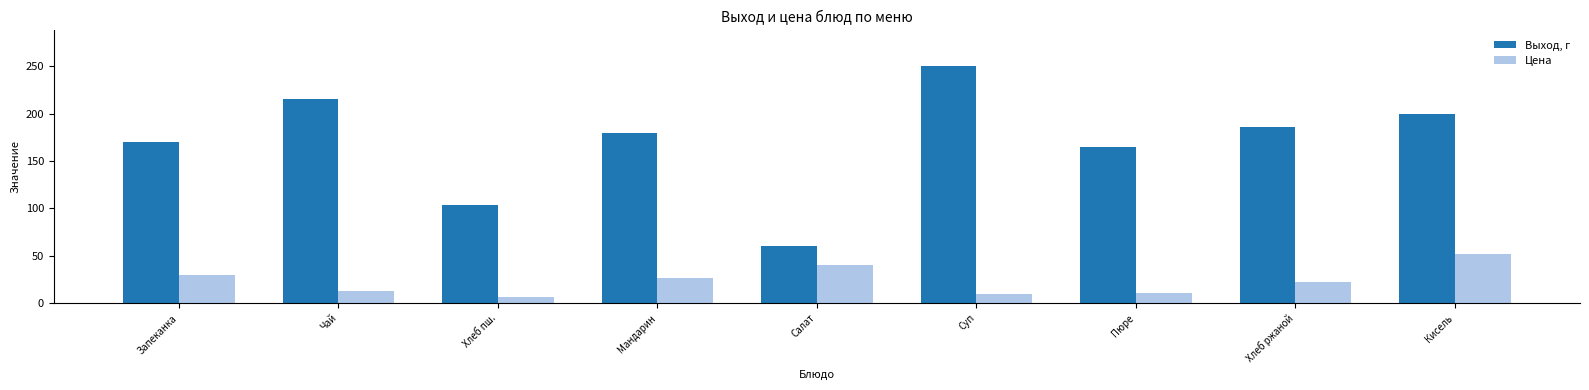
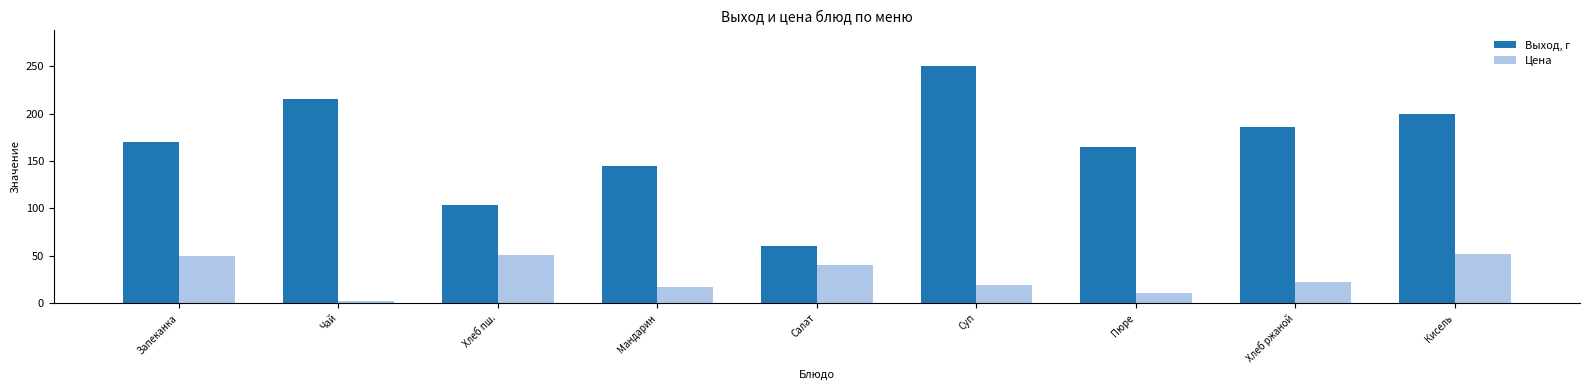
  {
    "Выход, г": {
      "Запеканка": 170,
      "Чай": 220,
      "Хлеб пш.": 100,
-     "Мандарин": 180,
+     "Мандарин": 150,
      "Салат": 60,
      "Суп": 250,
      "Пюре": 170,
      "Хлеб ржаной": 190,
      "Кисель": 200
    },
    "Цена": {
-     "Запеканка": 30,
-     "Чай": 10,
-     "Хлеб пш.": 10,
-     "Мандарин": 30,
+     "Запеканка": 50,
+     "Чай": 0,
+     "Хлеб пш.": 50,
+     "Мандарин": 20,
      "Салат": 40,
-     "Суп": 10,
+     "Суп": 20,
      "Пюре": 10,
      "Хлеб ржаной": 20,
      "Кисель": 50
    }
  }
